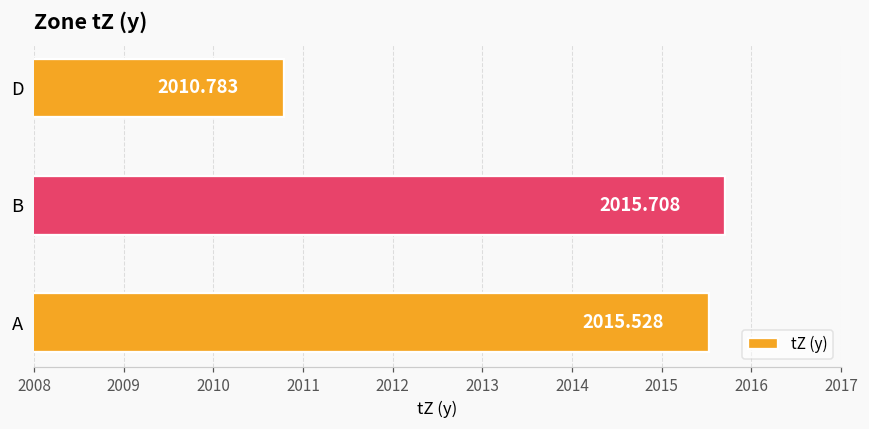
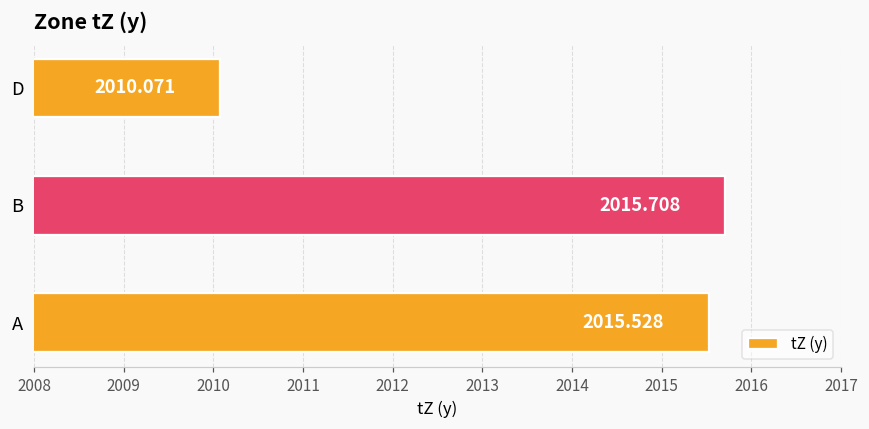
  {
-   "D": 2010.783,
+   "D": 2010.071,
    "B": 2015.708,
    "A": 2015.528
  }
